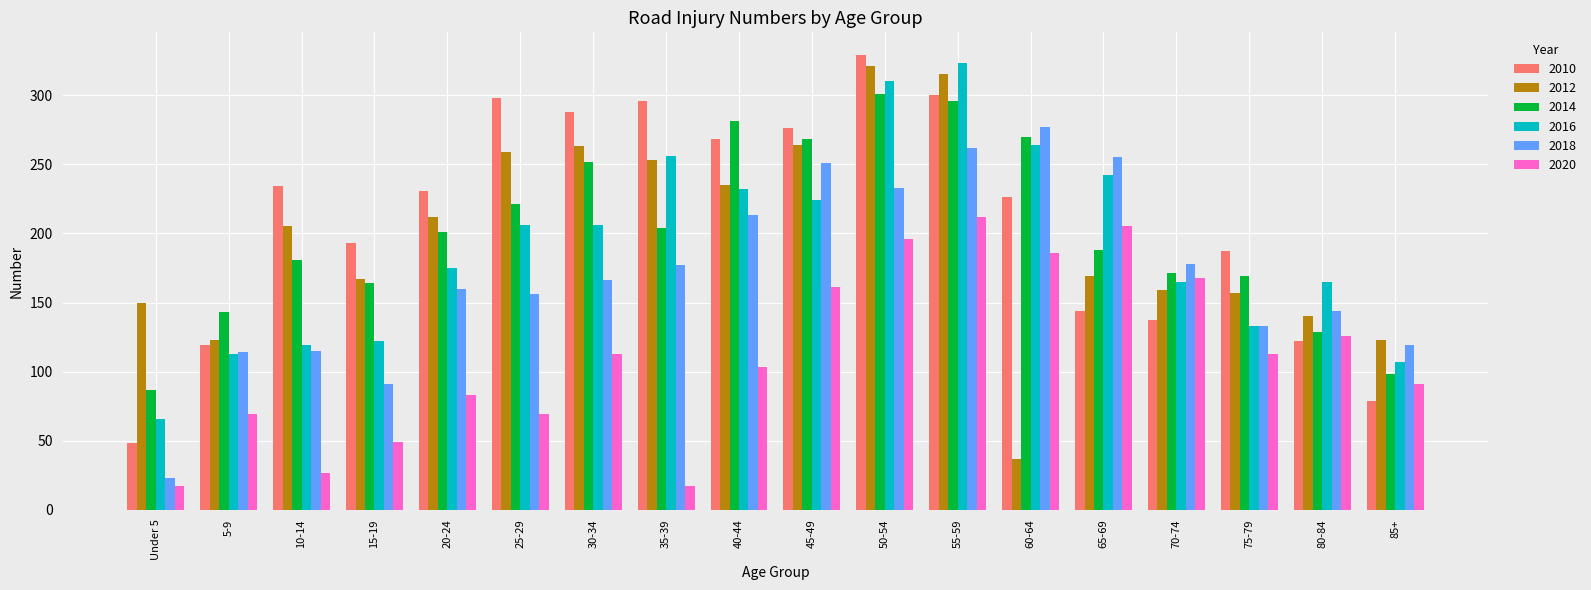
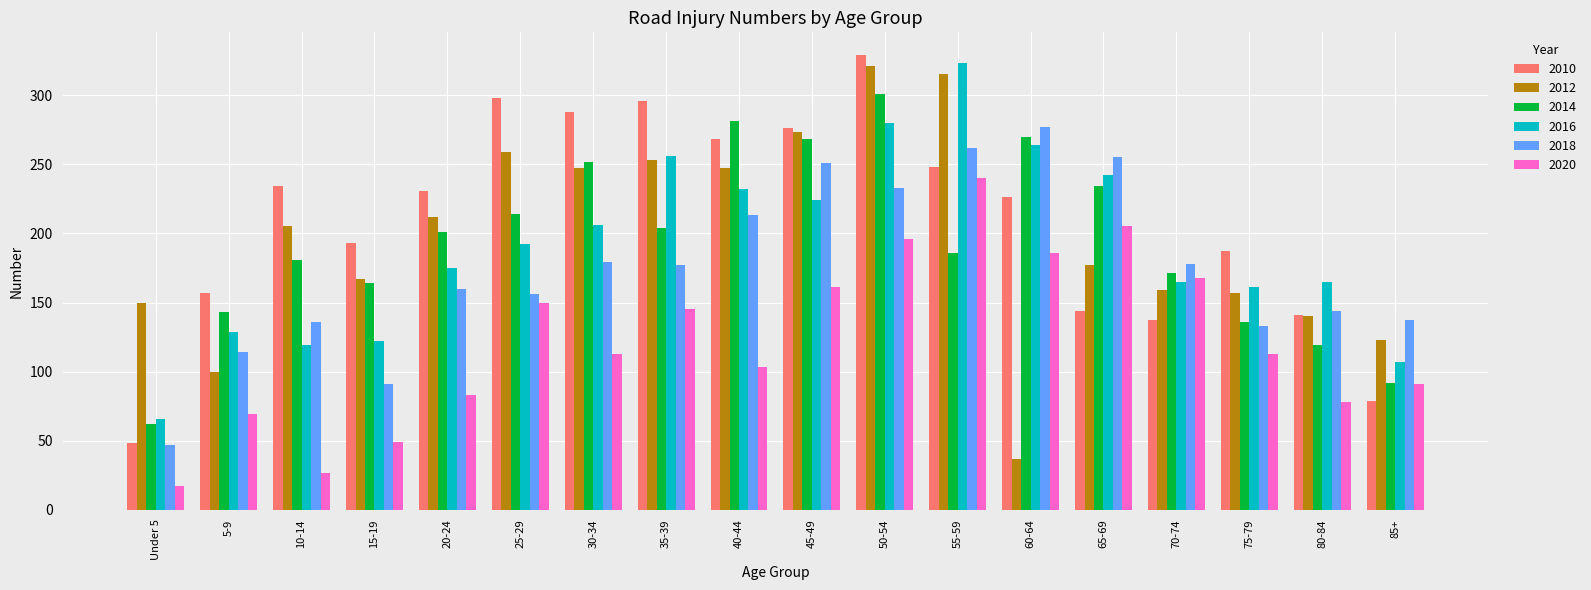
  {
    "2010": {
      "Under 5": 48,
-     "5-9": 119,
+     "5-9": 157,
      "10-14": 234,
      "15-19": 193,
      "20-24": 231,
      "25-29": 298,
      "30-34": 288,
      "35-39": 296,
      "40-44": 268,
      "45-49": 276,
      "50-54": 329,
-     "55-59": 300,
+     "55-59": 248,
      "60-64": 226,
      "65-69": 144,
      "70-74": 137,
      "75-79": 187,
-     "80-84": 122,
+     "80-84": 141,
      "85+": 79
    },
    "2012": {
      "Under 5": 150,
-     "5-9": 123,
+     "5-9": 100,
      "10-14": 205,
      "15-19": 167,
      "20-24": 212,
      "25-29": 259,
-     "30-34": 263,
+     "30-34": 247,
      "35-39": 253,
-     "40-44": 235,
-     "45-49": 264,
+     "40-44": 247,
+     "45-49": 273,
      "50-54": 321,
      "55-59": 315,
      "60-64": 37,
-     "65-69": 169,
+     "65-69": 177,
      "70-74": 159,
      "75-79": 157,
      "80-84": 140,
      "85+": 123
    },
    "2014": {
-     "Under 5": 87,
+     "Under 5": 62,
      "5-9": 143,
      "10-14": 181,
      "15-19": 164,
      "20-24": 201,
-     "25-29": 221,
+     "25-29": 214,
      "30-34": 252,
      "35-39": 204,
      "40-44": 281,
      "45-49": 268,
      "50-54": 301,
-     "55-59": 296,
+     "55-59": 186,
      "60-64": 270,
-     "65-69": 188,
+     "65-69": 234,
      "70-74": 171,
-     "75-79": 169,
-     "80-84": 129,
-     "85+": 98
+     "75-79": 136,
+     "80-84": 119,
+     "85+": 92
    },
    "2016": {
      "Under 5": 66,
-     "5-9": 113,
+     "5-9": 129,
      "10-14": 119,
      "15-19": 122,
      "20-24": 175,
-     "25-29": 206,
+     "25-29": 192,
      "30-34": 206,
      "35-39": 256,
      "40-44": 232,
      "45-49": 224,
-     "50-54": 310,
+     "50-54": 280,
      "55-59": 323,
      "60-64": 264,
      "65-69": 242,
      "70-74": 165,
-     "75-79": 133,
+     "75-79": 161,
      "80-84": 165,
      "85+": 107
    },
    "2018": {
-     "Under 5": 23,
+     "Under 5": 47,
      "5-9": 114,
-     "10-14": 115,
+     "10-14": 136,
      "15-19": 91,
      "20-24": 160,
      "25-29": 156,
-     "30-34": 166,
+     "30-34": 179,
      "35-39": 177,
      "40-44": 213,
      "45-49": 251,
      "50-54": 233,
      "55-59": 262,
      "60-64": 277,
      "65-69": 255,
      "70-74": 178,
      "75-79": 133,
      "80-84": 144,
-     "85+": 119
+     "85+": 137
    },
    "2020": {
      "Under 5": 17,
      "5-9": 69,
      "10-14": 27,
      "15-19": 49,
      "20-24": 83,
-     "25-29": 69,
+     "25-29": 150,
      "30-34": 113,
-     "35-39": 17,
+     "35-39": 145,
      "40-44": 103,
      "45-49": 161,
      "50-54": 196,
-     "55-59": 212,
+     "55-59": 240,
      "60-64": 186,
      "65-69": 205,
      "70-74": 168,
      "75-79": 113,
-     "80-84": 126,
+     "80-84": 78,
      "85+": 91
    }
  }
